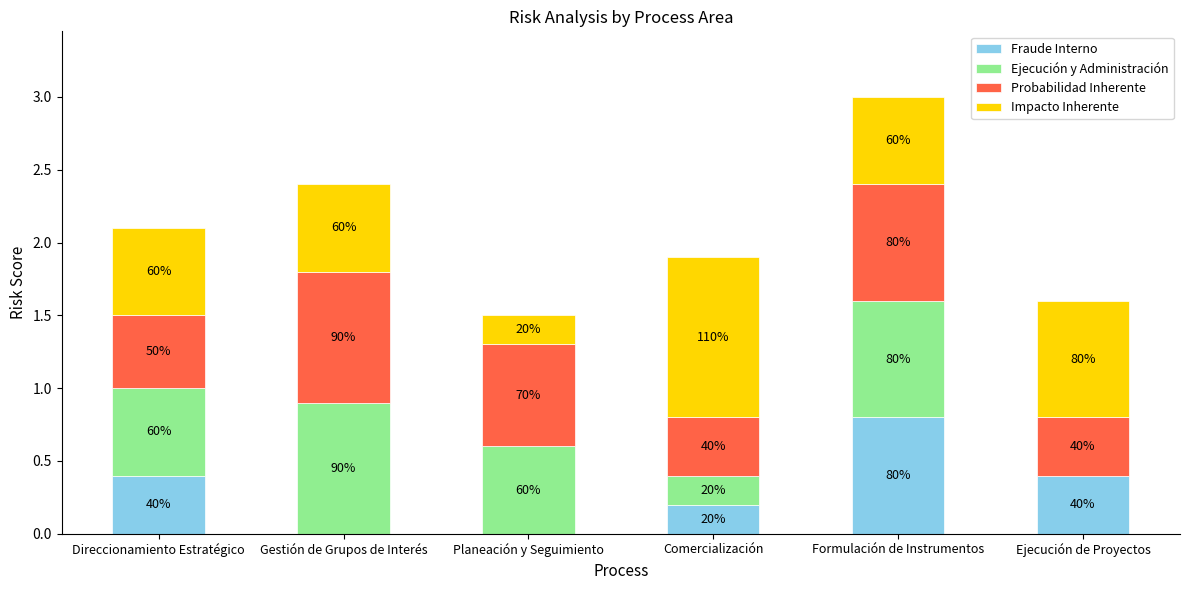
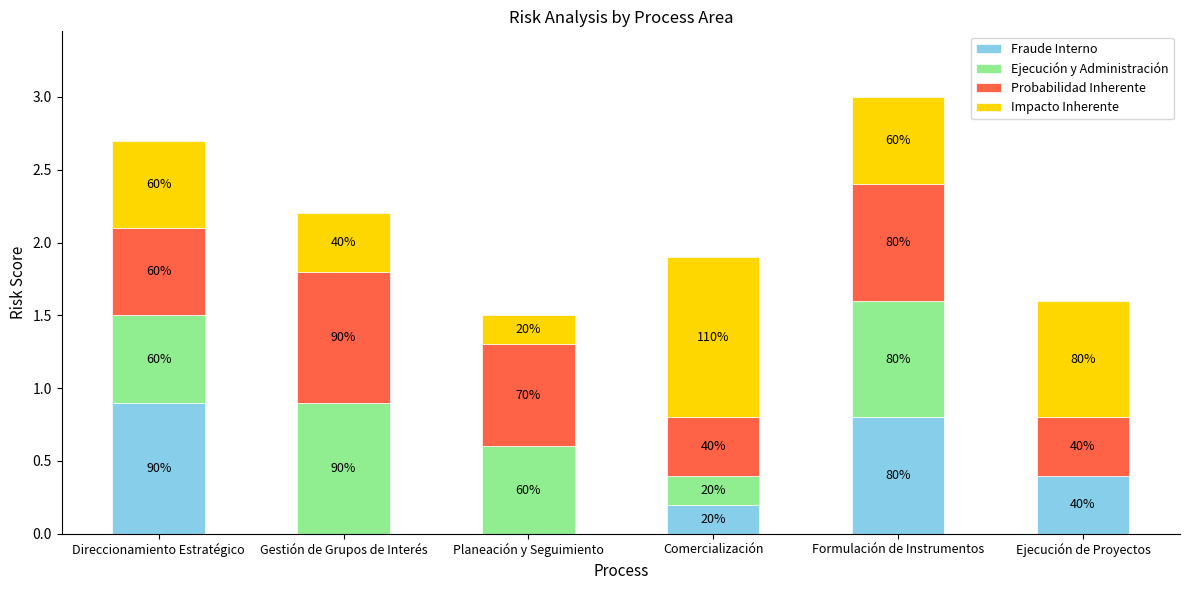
  {
    "Fraude Interno": {
-     "Direccionamiento Estratégico": "40%",
+     "Direccionamiento Estratégico": "90%",
      "Comercialización": "20%",
      "Formulación de Instrumentos": "80%",
      "Ejecución de Proyectos": "40%"
    },
    "Ejecución y Administración": {
      "Direccionamiento Estratégico": "60%",
      "Gestión de Grupos de Interés": "90%",
      "Planeación y Seguimiento": "60%",
      "Comercialización": "20%",
      "Formulación de Instrumentos": "80%"
    },
    "Probabilidad Inherente": {
-     "Direccionamiento Estratégico": "50%",
+     "Direccionamiento Estratégico": "60%",
      "Gestión de Grupos de Interés": "90%",
      "Planeación y Seguimiento": "70%",
      "Comercialización": "40%",
      "Formulación de Instrumentos": "80%",
      "Ejecución de Proyectos": "40%"
    },
    "Impacto Inherente": {
      "Direccionamiento Estratégico": "60%",
-     "Gestión de Grupos de Interés": "60%",
+     "Gestión de Grupos de Interés": "40%",
      "Planeación y Seguimiento": "20%",
      "Comercialización": "110%",
      "Formulación de Instrumentos": "60%",
      "Ejecución de Proyectos": "80%"
    }
  }
